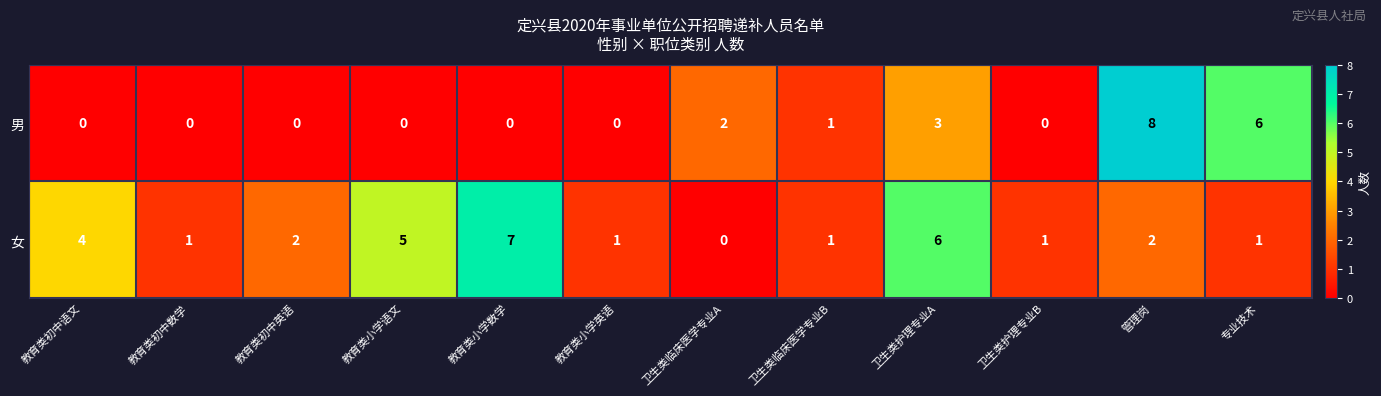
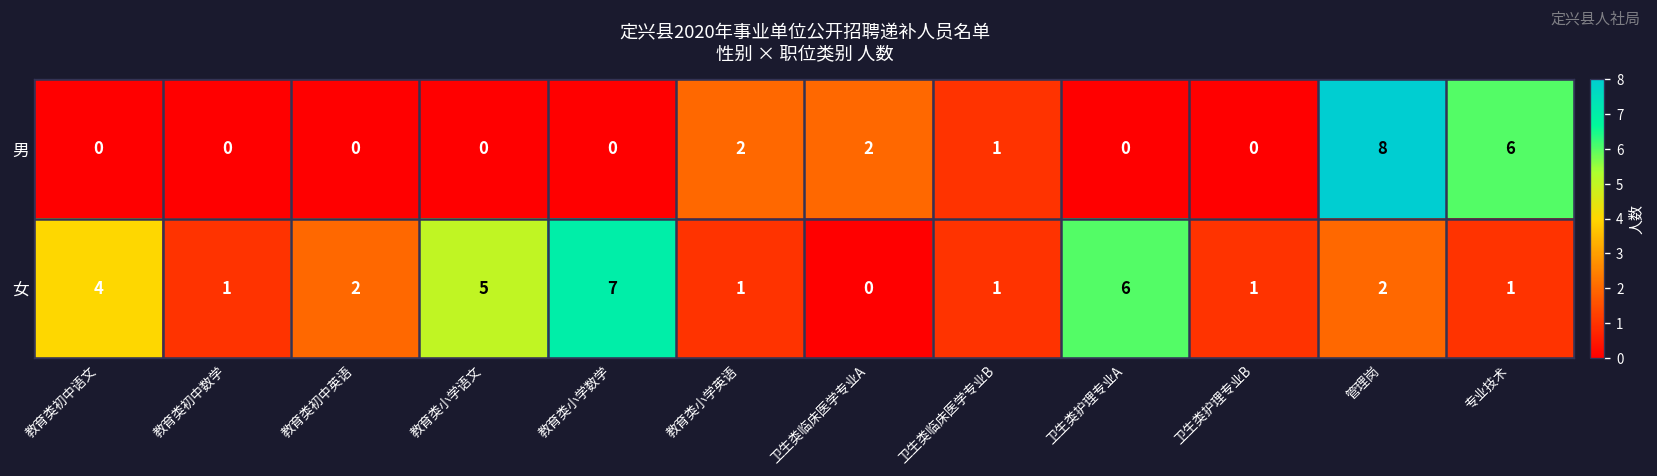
  {
    "男": {
      "教育类初中语文": 0,
      "教育类初中数学": 0,
      "教育类初中英语": 0,
      "教育类小学语文": 0,
      "教育类小学数学": 0,
-     "教育类小学英语": 0,
+     "教育类小学英语": 2,
      "卫生类临床医学专业A": 2,
      "卫生类临床医学专业B": 1,
-     "卫生类护理专业A": 3,
+     "卫生类护理专业A": 0,
      "卫生类护理专业B": 0,
      "管理岗": 8,
      "专业技术": 6
    },
    "女": {
      "教育类初中语文": 4,
      "教育类初中数学": 1,
      "教育类初中英语": 2,
      "教育类小学语文": 5,
      "教育类小学数学": 7,
      "教育类小学英语": 1,
      "卫生类临床医学专业A": 0,
      "卫生类临床医学专业B": 1,
      "卫生类护理专业A": 6,
      "卫生类护理专业B": 1,
      "管理岗": 2,
      "专业技术": 1
    }
  }
